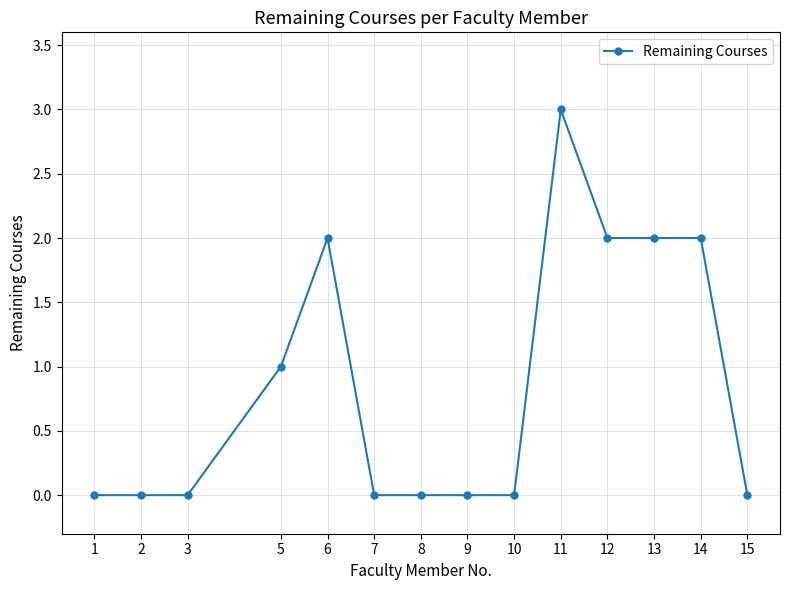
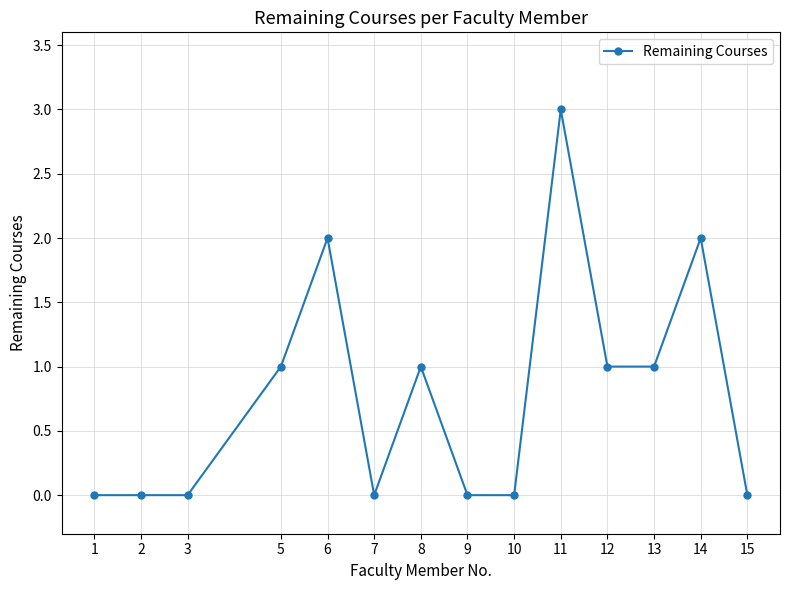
  {
    "1": 0,
    "2": 0,
    "3": 0,
    "5": 1,
    "6": 2,
    "7": 0,
-   "8": 0,
+   "8": 1,
    "9": 0,
    "10": 0,
    "11": 3,
-   "12": 2,
-   "13": 2,
+   "12": 1,
+   "13": 1,
    "14": 2,
    "15": 0
  }
